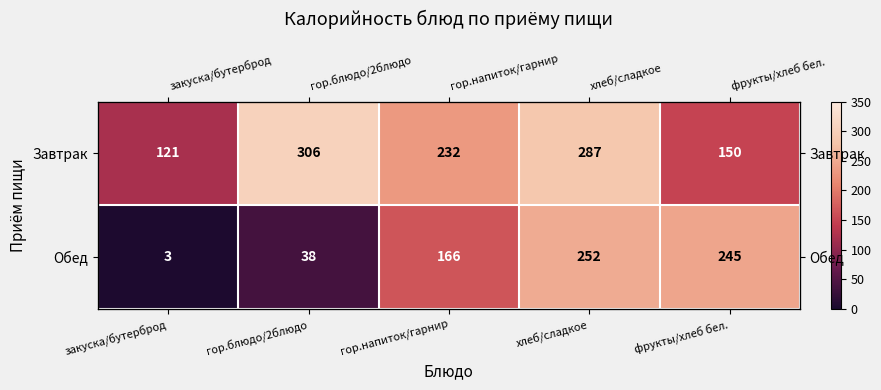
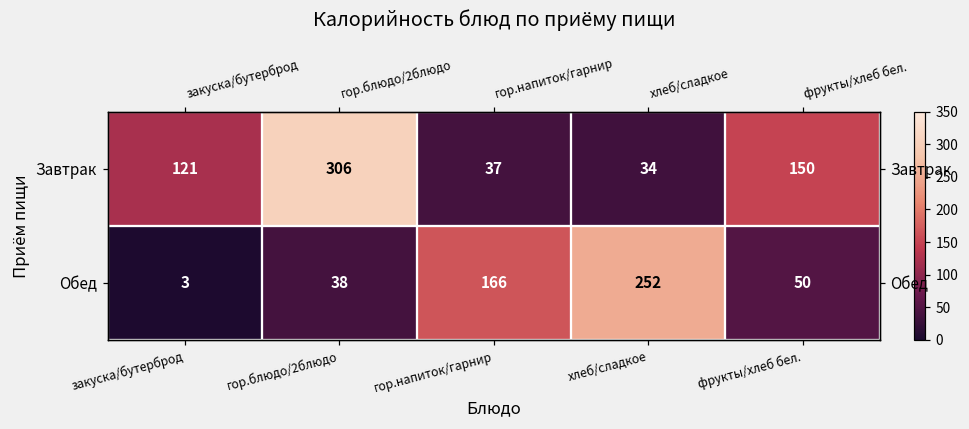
  {
    "Завтрак": {
      "закуска/бутерброд": 121,
      "гор.блюдо/2блюдо": 306,
-     "гор.напиток/гарнир": 232,
-     "хлеб/сладкое": 287,
+     "гор.напиток/гарнир": 37,
+     "хлеб/сладкое": 34,
      "фрукты/хлеб бел.": 150
    },
    "Обед": {
      "закуска/бутерброд": 3,
      "гор.блюдо/2блюдо": 38,
      "гор.напиток/гарнир": 166,
      "хлеб/сладкое": 252,
-     "фрукты/хлеб бел.": 245
+     "фрукты/хлеб бел.": 50
    }
  }
